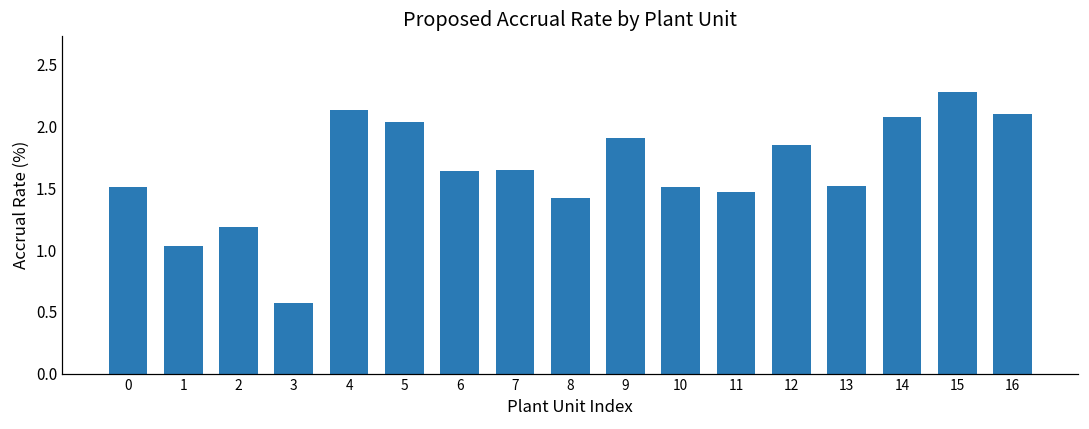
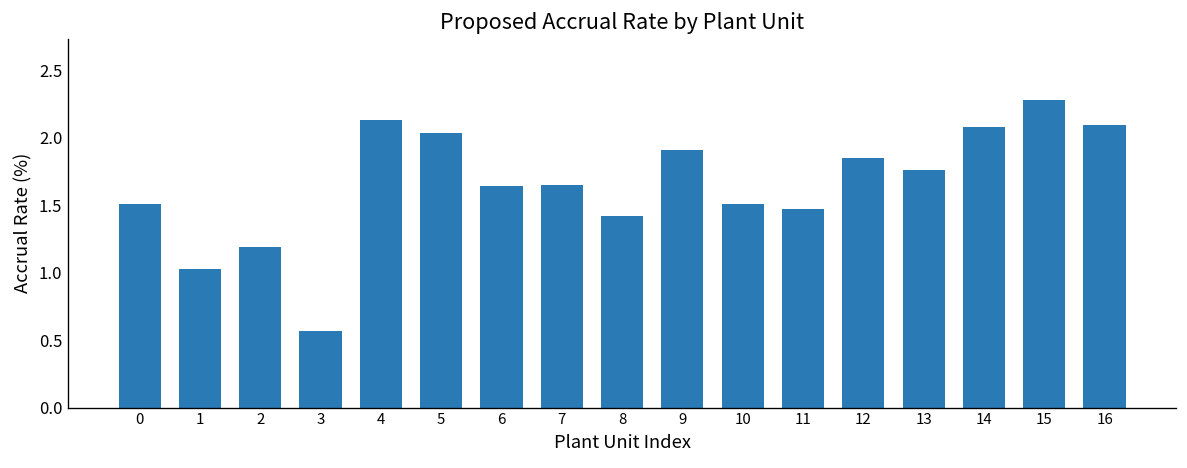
  {
    "0": 1.51,
    "1": 1.03,
    "2": 1.19,
    "3": 0.57,
    "4": 2.13,
    "5": 2.04,
    "6": 1.64,
    "7": 1.65,
    "8": 1.42,
    "9": 1.91,
    "10": 1.51,
    "11": 1.47,
    "12": 1.85,
-   "13": 1.52,
+   "13": 1.76,
    "14": 2.08,
    "15": 2.28,
    "16": 2.10
  }
